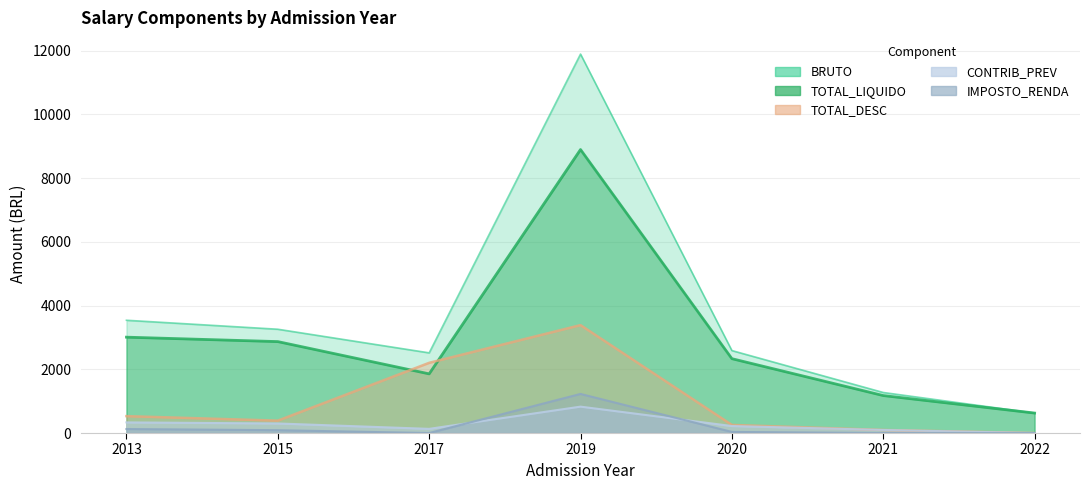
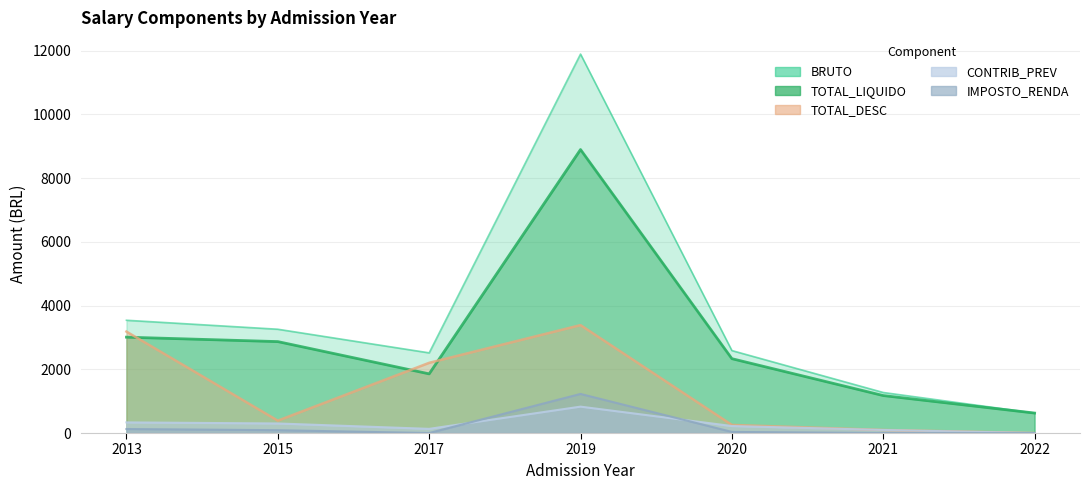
  {
    "TOTAL_DESC": {
-     "2013": 500,
+     "2013": 3200,
      "2015": 400,
      "2017": 2200,
      "2019": 3400
    }
  }
